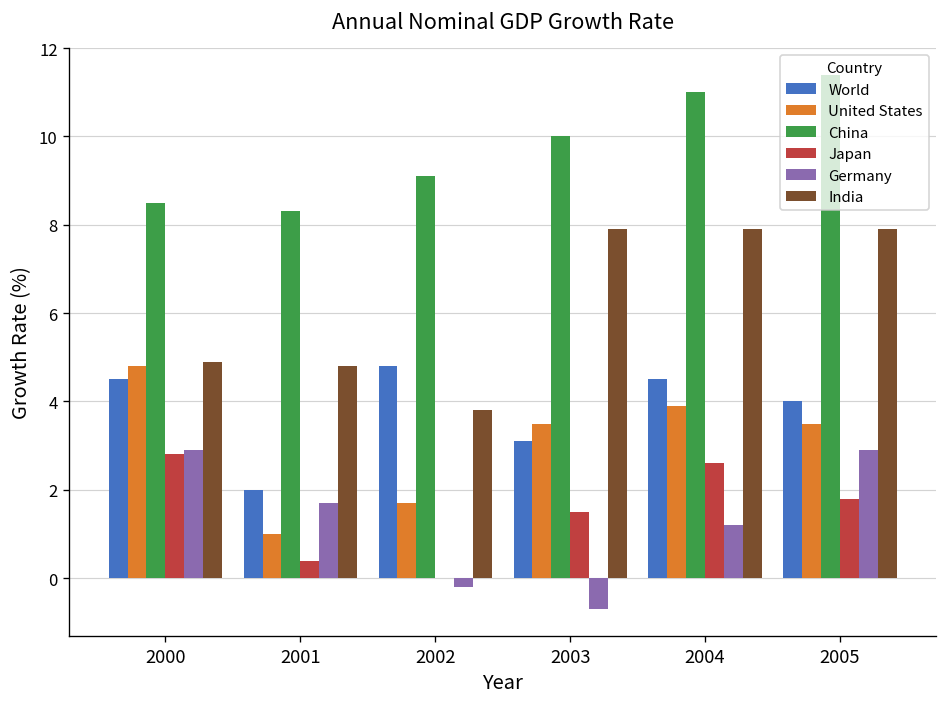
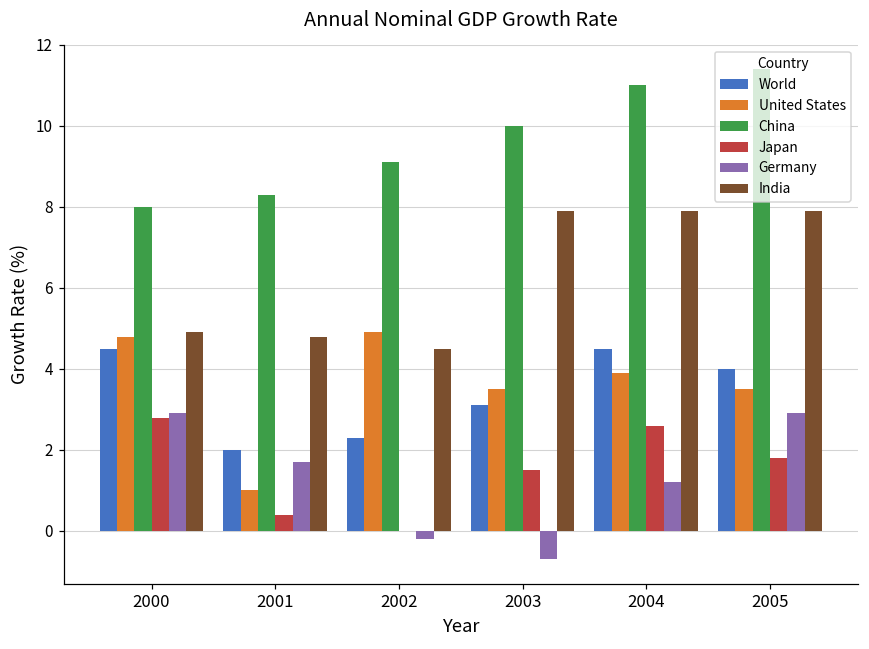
  {
    "World": {
      "2000": 4.5,
      "2001": 2.0,
-     "2002": 4.8,
+     "2002": 2.3,
      "2003": 3.1,
      "2004": 4.5,
      "2005": 4.0
    },
    "United States": {
      "2000": 4.8,
      "2001": 1.0,
-     "2002": 1.7,
+     "2002": 4.9,
      "2003": 3.5,
      "2004": 3.9,
      "2005": 3.5
    },
    "China": {
-     "2000": 8.5,
+     "2000": 8.0,
      "2001": 8.3,
      "2002": 9.1,
      "2003": 10.0,
      "2004": 11.0
    },
    "Japan": {
      "2000": 2.8,
      "2001": 0.4,
      "2002": 0.0,
      "2003": 1.5,
      "2004": 2.6,
      "2005": 1.8
    },
    "Germany": {
      "2000": 2.9,
      "2001": 1.7,
      "2002": -0.2,
      "2003": -0.7,
      "2004": 1.2,
      "2005": 2.9
    },
    "India": {
      "2000": 4.9,
      "2001": 4.8,
-     "2002": 3.8,
+     "2002": 4.5,
      "2003": 7.9,
      "2004": 7.9,
      "2005": 7.9
    }
  }
